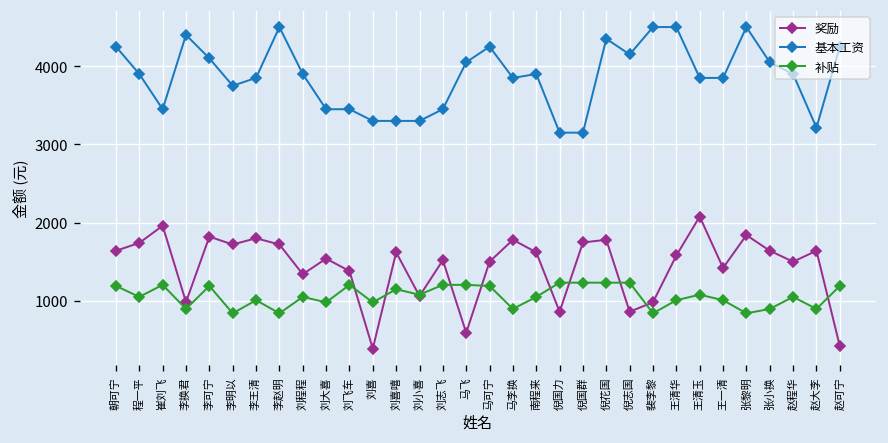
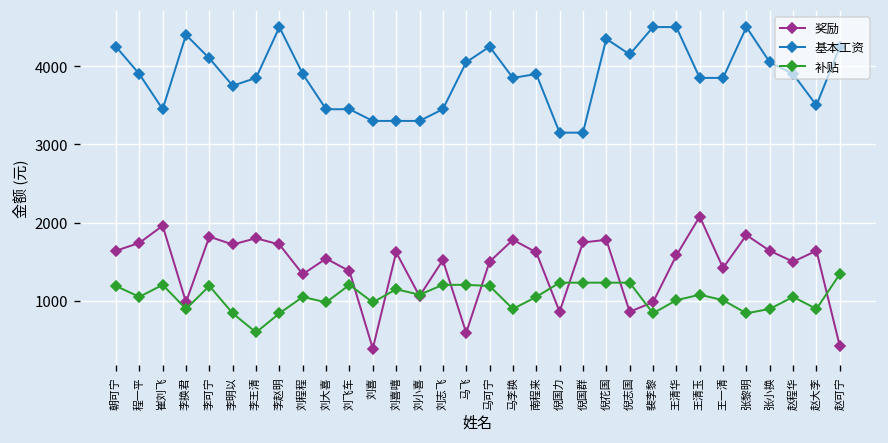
  {
    "奖励": {
      "朝可宁": 1600,
      "程一平": 1700,
      "崔刘飞": 2000,
      "李换君": 1000,
      "李可宁": 1800,
      "李明以": 1700,
      "李王清": 1800,
      "李赵明": 1700,
      "刘程程": 1300,
      "刘大喜": 1500,
      "刘飞车": 1400,
      "刘喜": 400,
      "刘喜嘻": 1600,
      "刘志飞": 1500,
      "马飞": 600,
      "马可宁": 1500,
      "马李换": 1800,
      "南程来": 1600,
      "倪国力": 900,
      "倪国群": 1700,
      "倪花国": 1800,
      "倪志国": 900,
      "裴李黎": 1000,
      "王清华": 1600,
      "王清玉": 2100,
      "王一清": 1400,
      "张黎明": 1800,
      "张小换": 1600,
      "赵程华": 1500,
      "赵大李": 1600,
      "赵可宁": 400
    },
    "基本工资": {
      "朝可宁": 4300,
      "程一平": 3900,
      "崔刘飞": 3500,
      "李换君": 4400,
      "李可宁": 4100,
      "李明以": 3800,
      "李王清": 3900,
      "李赵明": 4500,
      "刘程程": 3900,
      "刘大喜": 3400,
      "刘飞车": 3500,
      "刘喜": 3300,
      "刘喜嘻": 3300,
      "刘小喜": 3300,
      "刘志飞": 3500,
      "马飞": 4100,
      "马可宁": 4300,
      "马李换": 3900,
      "南程来": 3900,
      "倪国力": 3200,
      "倪国群": 3200,
      "倪花国": 4400,
      "倪志国": 4200,
      "裴李黎": 4500,
      "王清华": 4500,
      "王清玉": 3900,
      "王一清": 3900,
      "张黎明": 4500,
      "张小换": 4100,
-     "赵大李": 3200
+     "赵大李": 3500
    },
    "补贴": {
      "朝可宁": 1200,
      "程一平": 1100,
      "崔刘飞": 1200,
      "李换君": 900,
      "李可宁": 1200,
      "李明以": 800,
-     "李王清": 1000,
+     "李王清": 600,
      "李赵明": 800,
      "刘程程": 1100,
      "刘大喜": 1000,
      "刘飞车": 1200,
      "刘喜": 1000,
      "刘喜嘻": 1100,
      "刘志飞": 1200,
      "马飞": 1200,
      "马可宁": 1200,
      "马李换": 900,
      "南程来": 1100,
      "倪国力": 1200,
      "倪国群": 1200,
      "倪花国": 1200,
      "倪志国": 1200,
      "裴李黎": 800,
      "王清华": 1000,
      "王清玉": 1100,
      "王一清": 1000,
      "张黎明": 800,
      "张小换": 900,
      "赵程华": 1100,
      "赵大李": 900,
-     "赵可宁": 1200
+     "赵可宁": 1300
    }
  }
